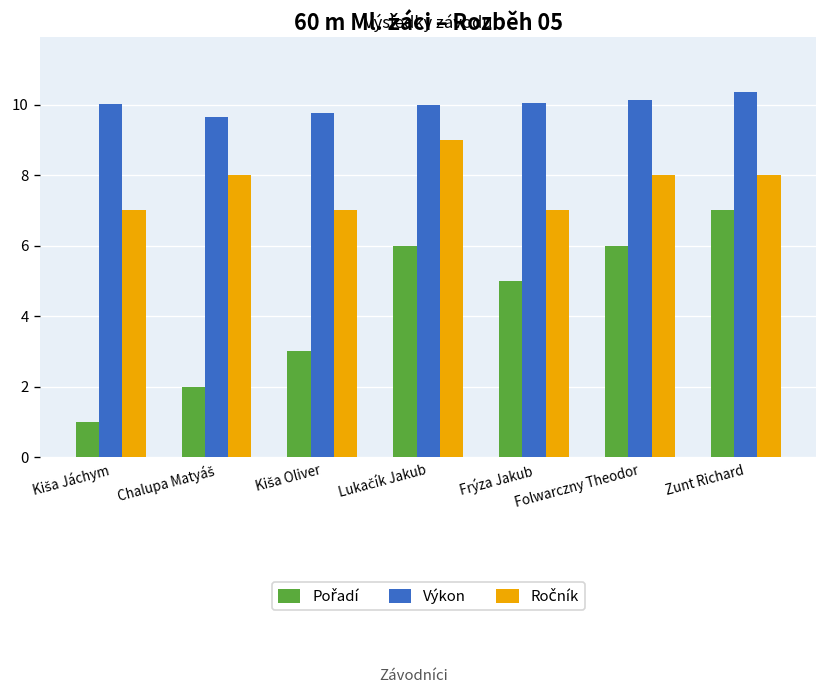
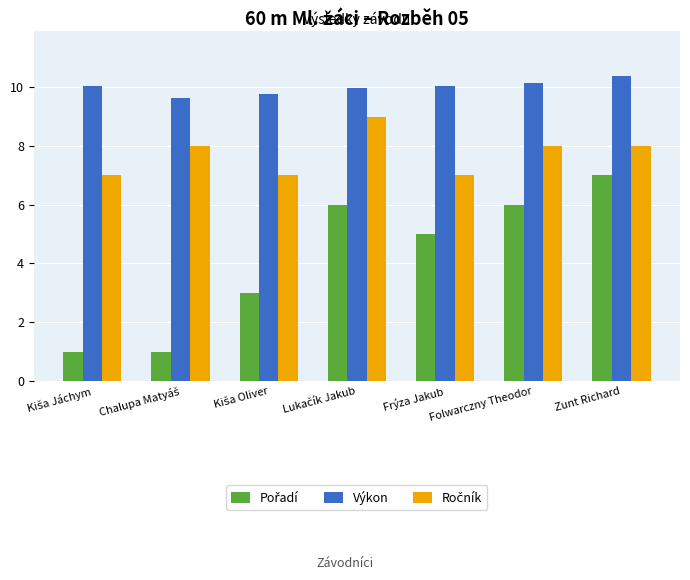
  {
    "Pořadí": {
      "Kiša Jáchym": 1,
-     "Chalupa Matyáš": 2,
+     "Chalupa Matyáš": 1,
      "Kiša Oliver": 3,
      "Lukačík Jakub": 6,
      "Frýza Jakub": 5,
      "Folwarczny Theodor": 6,
      "Zunt Richard": 7
    },
    "Výkon": {
      "Kiša Jáchym": 10,
      "Chalupa Matyáš": 9.6,
      "Kiša Oliver": 9.8,
      "Lukačík Jakub": 10,
      "Frýza Jakub": 10,
      "Folwarczny Theodor": 10.1,
      "Zunt Richard": 10.4
    },
    "Ročník": {
      "Kiša Jáchym": 7,
      "Chalupa Matyáš": 8,
      "Kiša Oliver": 7,
      "Lukačík Jakub": 9,
      "Frýza Jakub": 7,
      "Folwarczny Theodor": 8,
      "Zunt Richard": 8
    }
  }
